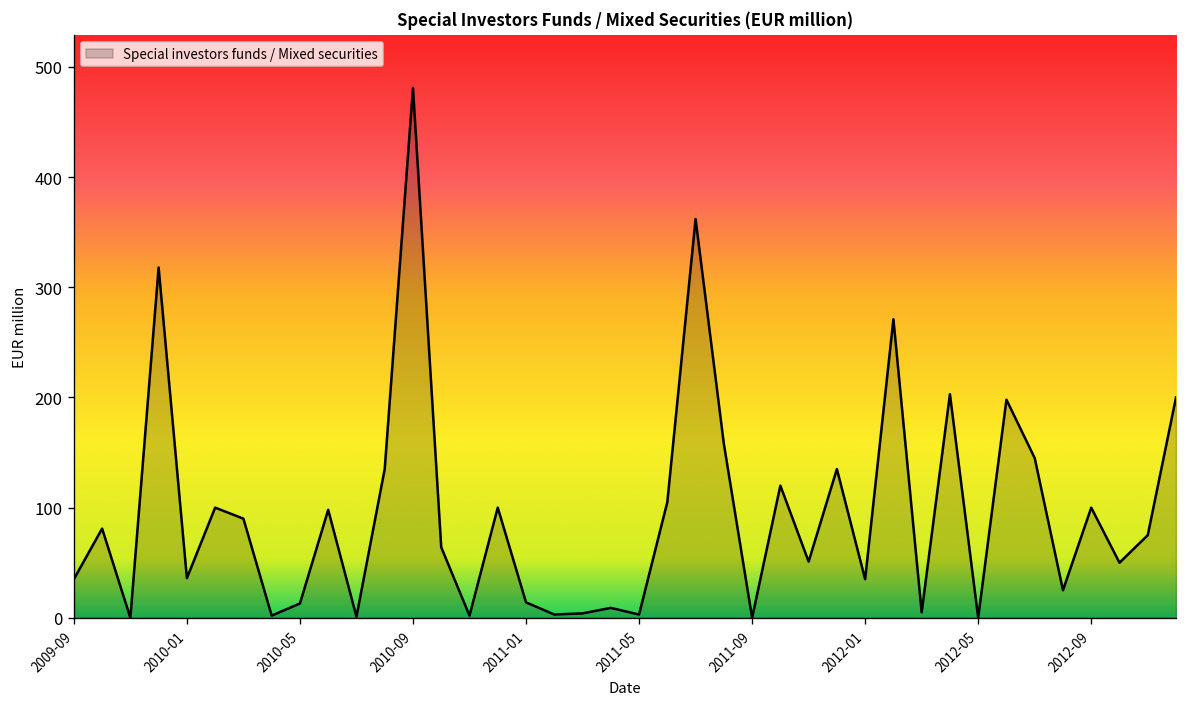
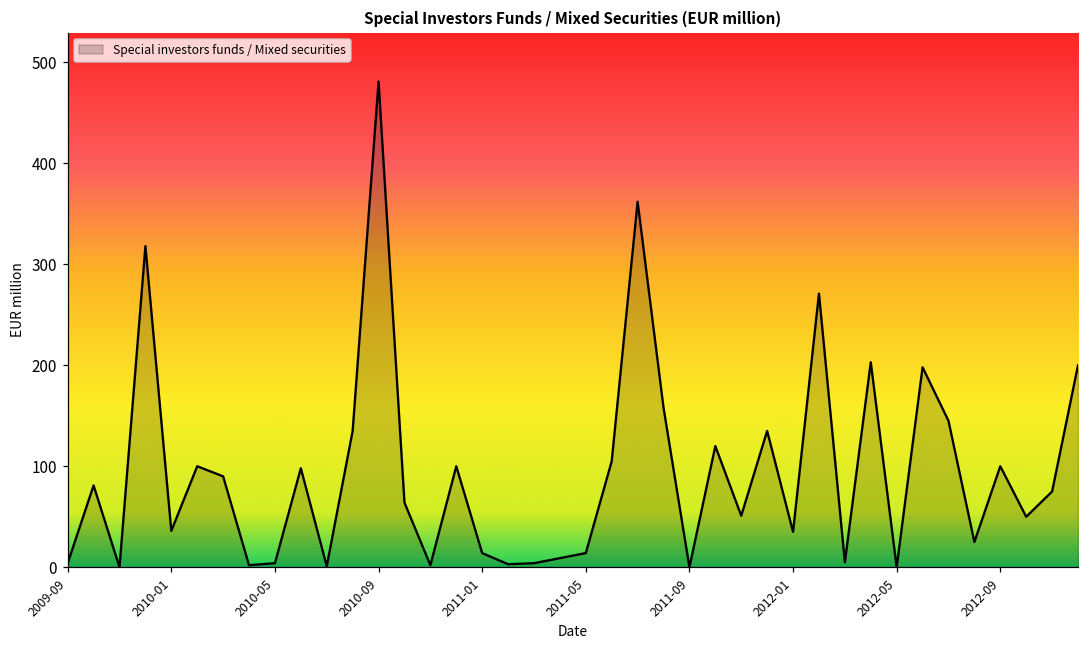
  {
-   "2009-09": 40,
+   "2009-09": 0,
    "2010-01": 40,
-   "2010-05": 10,
+   "2010-05": 0,
    "2010-09": 480,
    "2011-01": 10,
-   "2011-05": 0,
+   "2011-05": 10,
    "2011-09": 0,
    "2012-01": 40,
    "2012-05": 0,
    "2012-09": 100
  }
